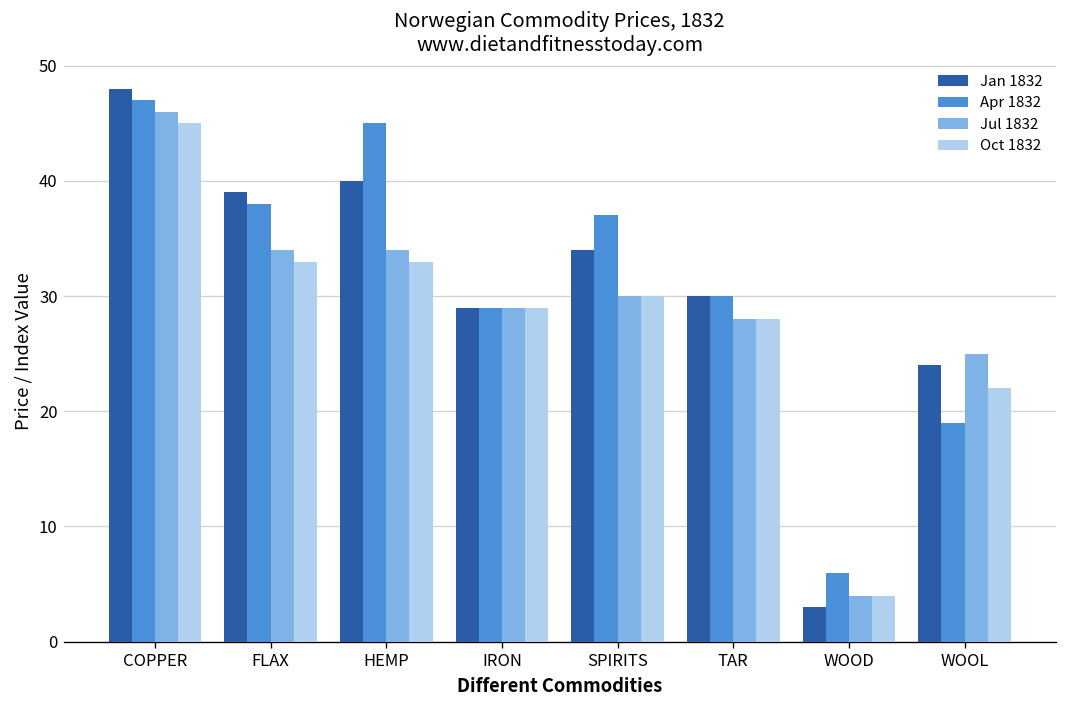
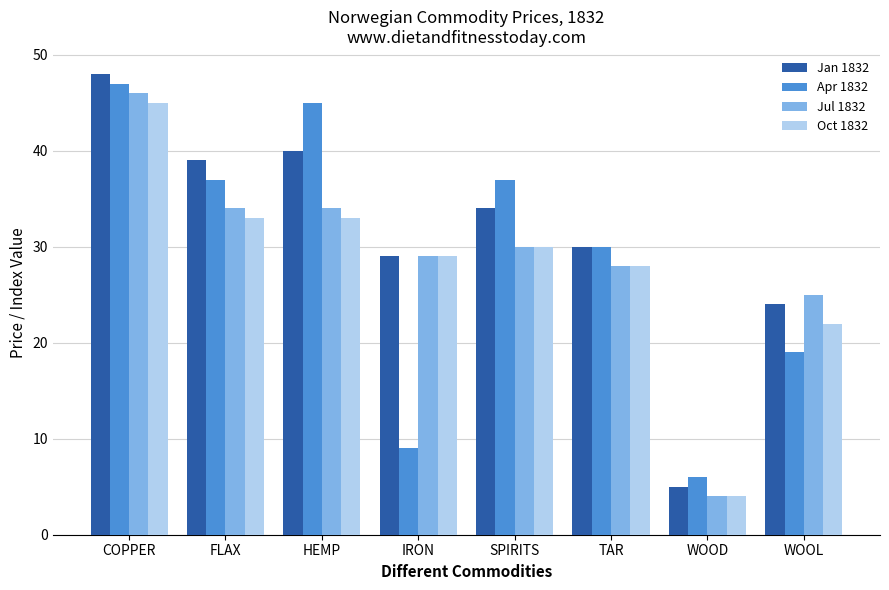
  {
    "Jan 1832": {
      "COPPER": 48,
      "FLAX": 39,
      "HEMP": 40,
      "IRON": 29,
      "SPIRITS": 34,
      "TAR": 30,
-     "WOOD": 3,
+     "WOOD": 5,
      "WOOL": 24
    },
    "Apr 1832": {
      "COPPER": 47,
-     "FLAX": 38,
+     "FLAX": 37,
      "HEMP": 45,
-     "IRON": 29,
+     "IRON": 9,
      "SPIRITS": 37,
      "TAR": 30,
      "WOOD": 6,
      "WOOL": 19
    }
  }
